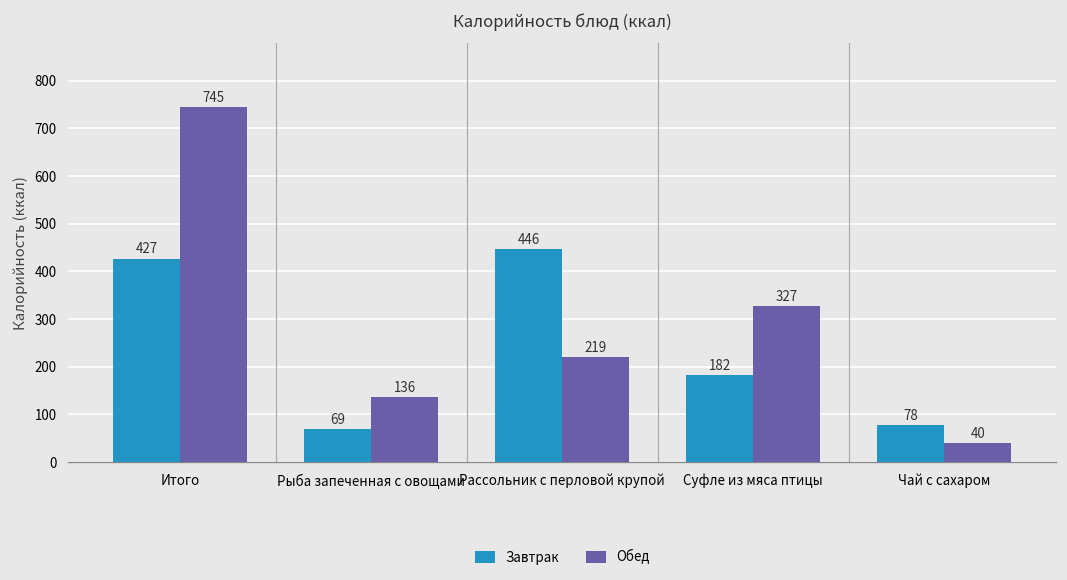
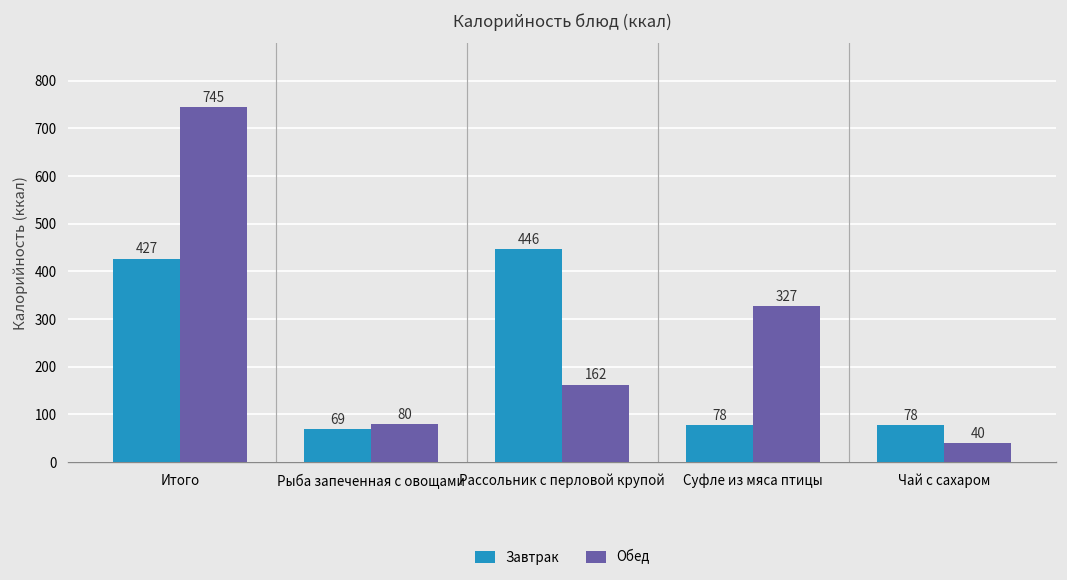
  {
    "Завтрак": {
      "Итого": 427,
      "Рыба запеченная с овощами": 69,
      "Рассольник с перловой крупой": 446,
-     "Суфле из мяса птицы": 182,
+     "Суфле из мяса птицы": 78,
      "Чай с сахаром": 78
    },
    "Обед": {
      "Итого": 745,
-     "Рыба запеченная с овощами": 136,
-     "Рассольник с перловой крупой": 219,
+     "Рыба запеченная с овощами": 80,
+     "Рассольник с перловой крупой": 162,
      "Суфле из мяса птицы": 327,
      "Чай с сахаром": 40
    }
  }
